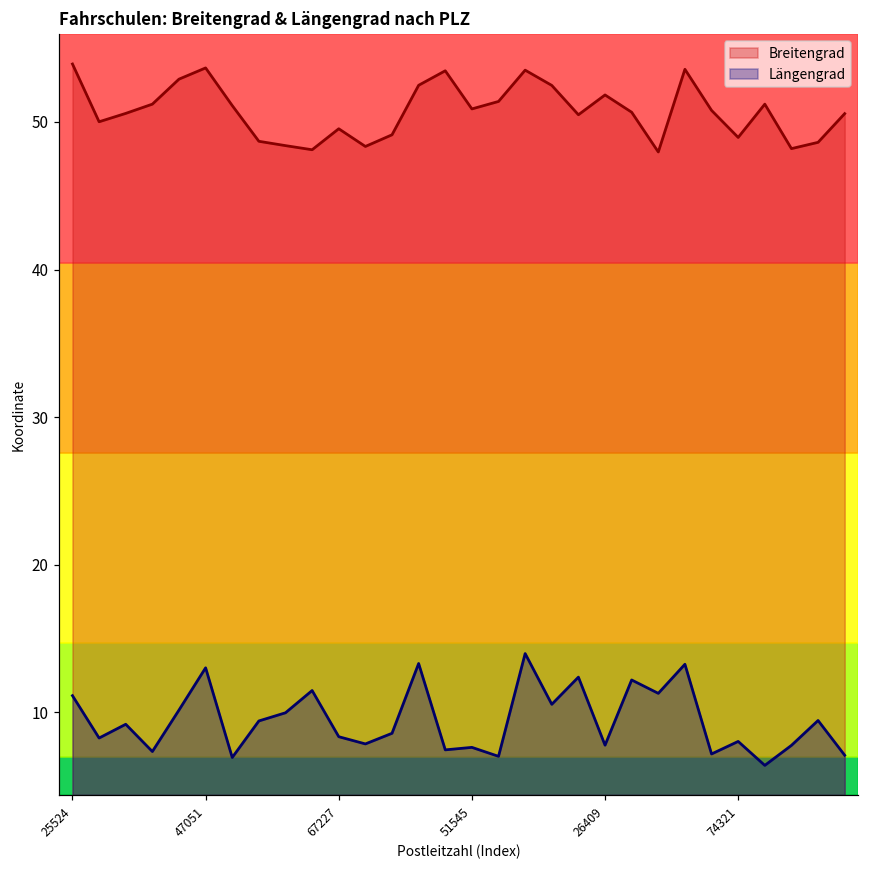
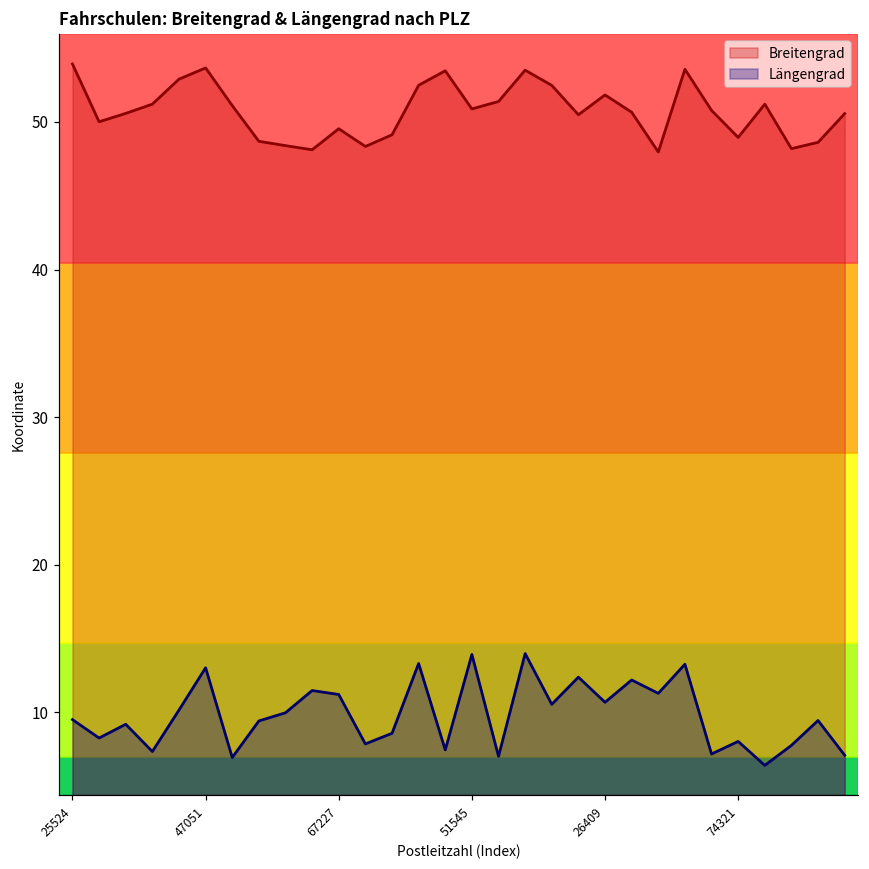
  {
    "Breitengrad": {
      "25524": 53.9,
      "47051": 53.7,
      "67227": 49.5,
      "51545": 50.9,
      "26409": 51.8,
      "74321": 48.9
    },
    "Längengrad": {
-     "25524": 11.1,
+     "25524": 9.5,
      "47051": 13.0,
-     "67227": 8.4,
-     "51545": 7.6,
-     "26409": 7.8,
+     "67227": 11.2,
+     "51545": 13.9,
+     "26409": 10.7,
      "74321": 8.0
    }
  }
